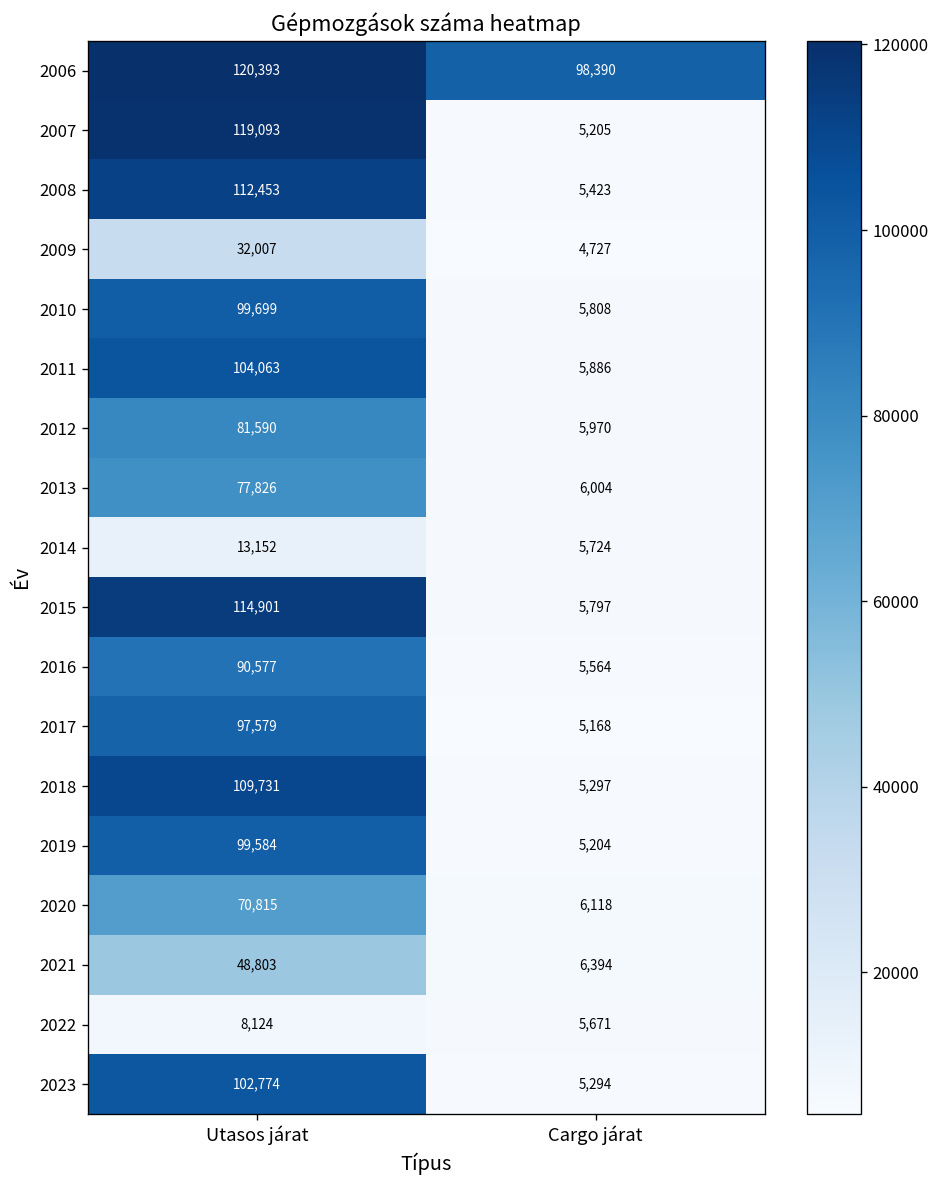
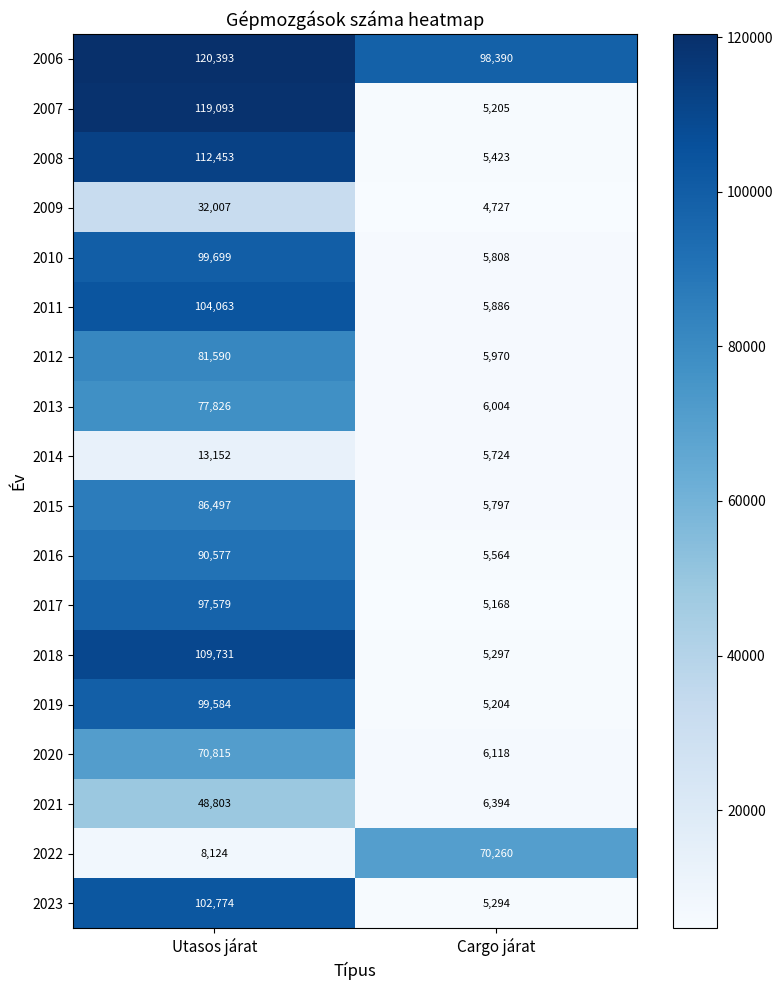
  {
    "2006": {
      "Utasos járat": "120,393",
      "Cargo járat": "98,390"
    },
    "2007": {
      "Utasos járat": "119,093",
      "Cargo járat": "5,205"
    },
    "2008": {
      "Utasos járat": "112,453",
      "Cargo járat": "5,423"
    },
    "2009": {
      "Utasos járat": "32,007",
      "Cargo járat": "4,727"
    },
    "2010": {
      "Utasos járat": "99,699",
      "Cargo járat": "5,808"
    },
    "2011": {
      "Utasos járat": "104,063",
      "Cargo járat": "5,886"
    },
    "2012": {
      "Utasos járat": "81,590",
      "Cargo járat": "5,970"
    },
    "2013": {
      "Utasos járat": "77,826",
      "Cargo járat": "6,004"
    },
    "2014": {
      "Utasos járat": "13,152",
      "Cargo járat": "5,724"
    },
    "2015": {
-     "Utasos járat": "114,901",
+     "Utasos járat": "86,497",
      "Cargo járat": "5,797"
    },
    "2016": {
      "Utasos járat": "90,577",
      "Cargo járat": "5,564"
    },
    "2017": {
      "Utasos járat": "97,579",
      "Cargo járat": "5,168"
    },
    "2018": {
      "Utasos járat": "109,731",
      "Cargo járat": "5,297"
    },
    "2019": {
      "Utasos járat": "99,584",
      "Cargo járat": "5,204"
    },
    "2020": {
      "Utasos járat": "70,815",
      "Cargo járat": "6,118"
    },
    "2021": {
      "Utasos járat": "48,803",
      "Cargo járat": "6,394"
    },
    "2022": {
      "Utasos járat": "8,124",
-     "Cargo járat": "5,671"
+     "Cargo járat": "70,260"
    },
    "2023": {
      "Utasos járat": "102,774",
      "Cargo járat": "5,294"
    }
  }
